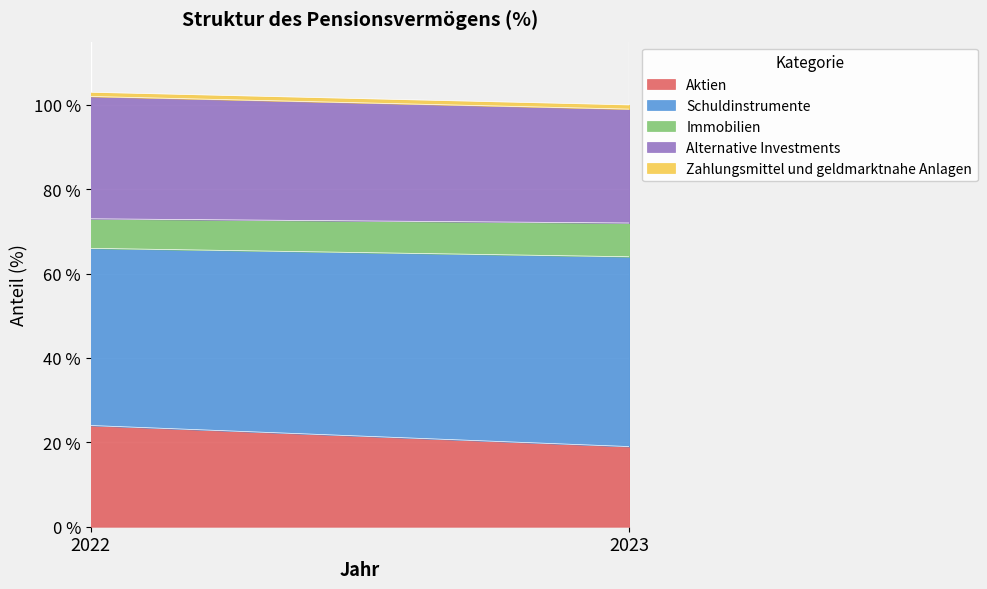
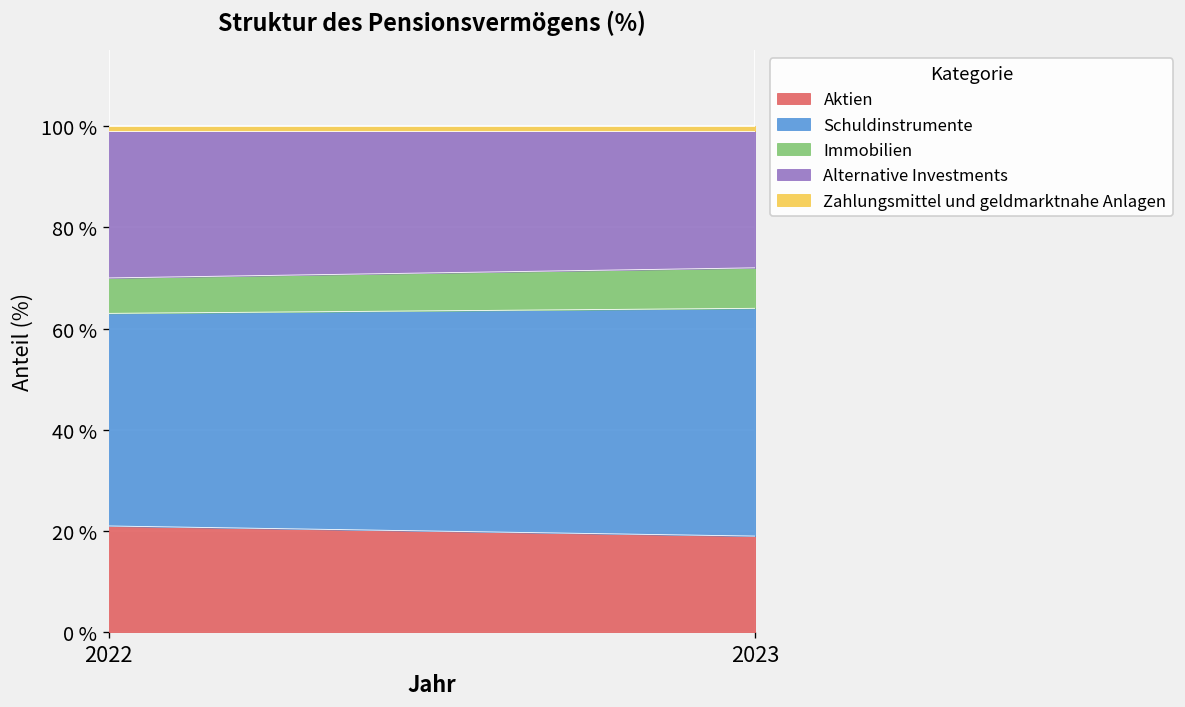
  {
    "Aktien": {
-     "2022": "24 %",
+     "2022": "21 %",
      "2023": "19 %"
    },
    "Schuldinstrumente": {
      "2022": "42 %",
      "2023": "45 %"
    },
    "Immobilien": {
      "2022": "7 %",
      "2023": "8 %"
    },
    "Alternative Investments": {
      "2022": "29 %",
      "2023": "27 %"
    },
    "Zahlungsmittel und geldmarktnahe Anlagen": {
      "2022": "1 %",
      "2023": "1 %"
    }
  }
